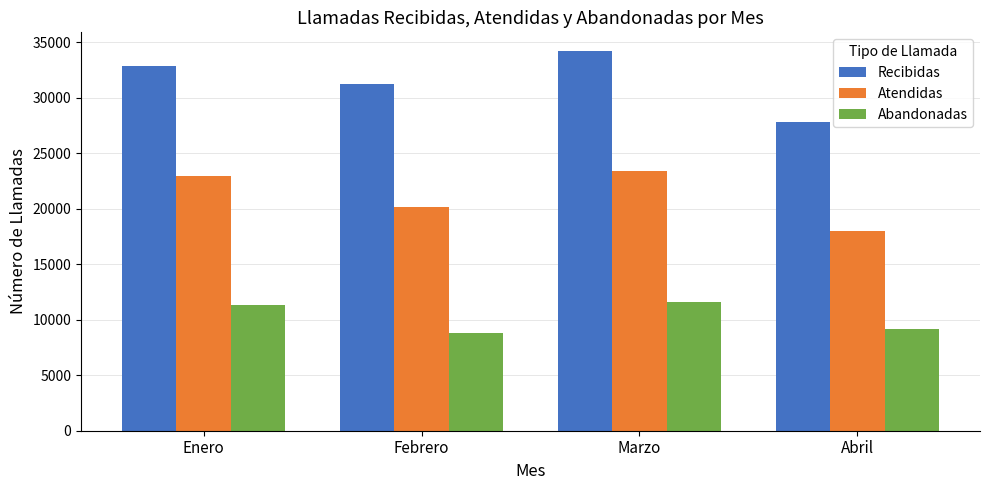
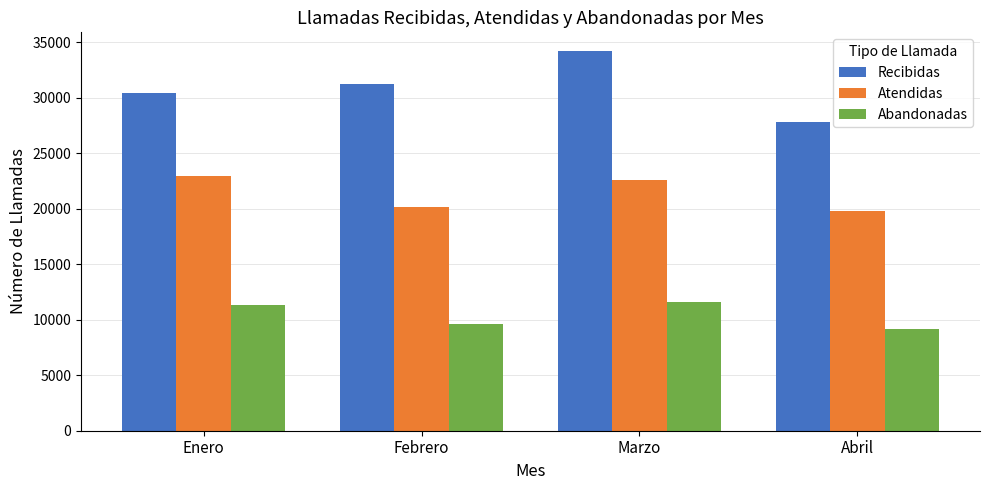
  {
    "Recibidas": {
-     "Enero": 32800,
+     "Enero": 30500,
      "Febrero": 31200,
      "Marzo": 34200,
      "Abril": 27800
    },
    "Atendidas": {
      "Enero": 22900,
      "Febrero": 20100,
-     "Marzo": 23400,
-     "Abril": 18000
+     "Marzo": 22600,
+     "Abril": 19800
    },
    "Abandonadas": {
      "Enero": 11300,
-     "Febrero": 8800,
+     "Febrero": 9600,
      "Marzo": 11600,
      "Abril": 9200
    }
  }
